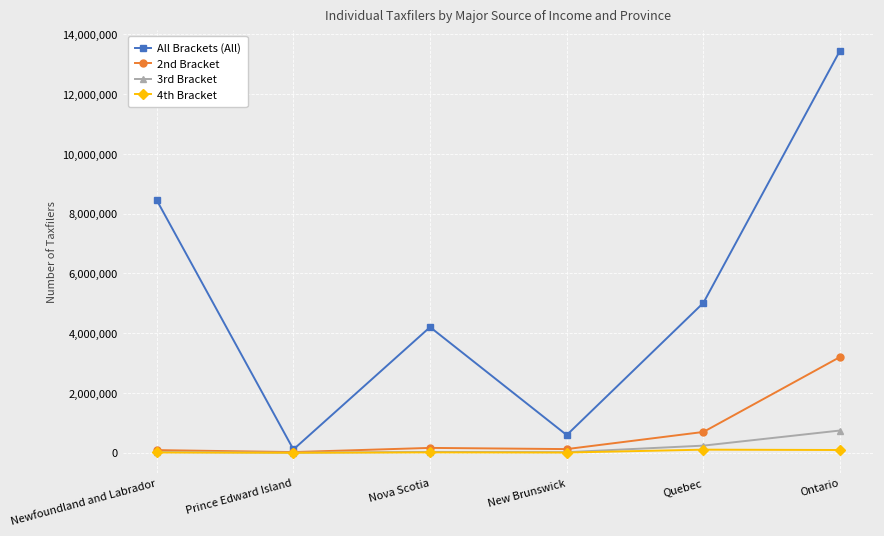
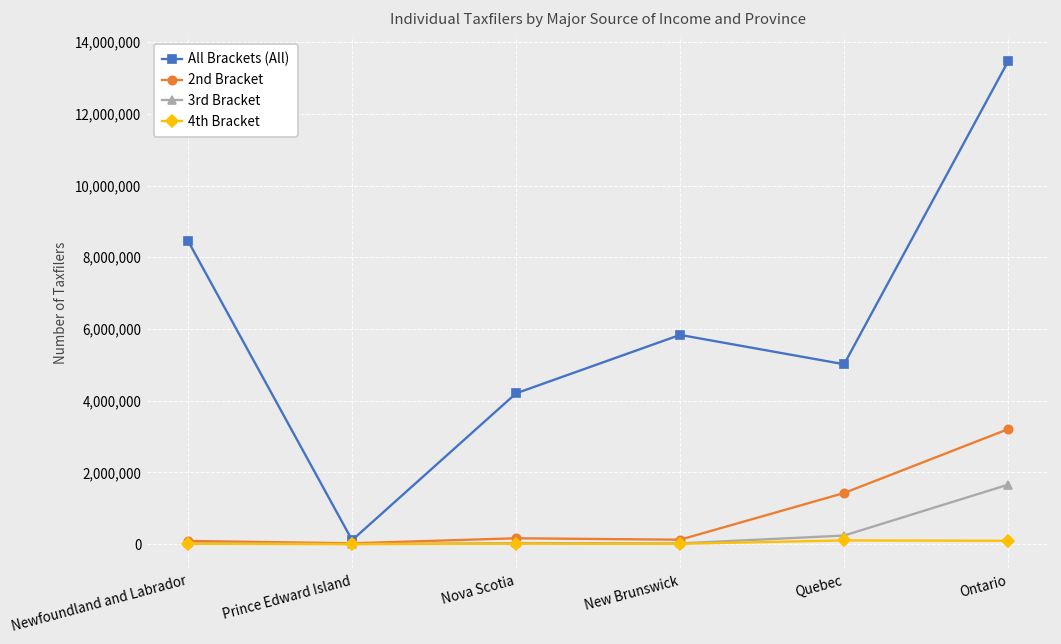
  {
    "All Brackets (All)": {
      "Newfoundland and Labrador": "8,500,000",
      "Prince Edward Island": "100,000",
      "Nova Scotia": "4,200,000",
-     "New Brunswick": "600,000",
+     "New Brunswick": "5,800,000",
      "Quebec": "5,000,000",
      "Ontario": "13,500,000"
    },
    "2nd Bracket": {
      "Nova Scotia": "200,000",
      "New Brunswick": "100,000",
-     "Quebec": "700,000",
+     "Quebec": "1,400,000",
      "Ontario": "3,200,000"
    },
    "3rd Bracket": {
      "Quebec": "200,000",
-     "Ontario": "700,000"
+     "Ontario": "1,700,000"
    },
    "4th Bracket": {
      "Quebec": "100,000",
      "Ontario": "100,000"
    }
  }
